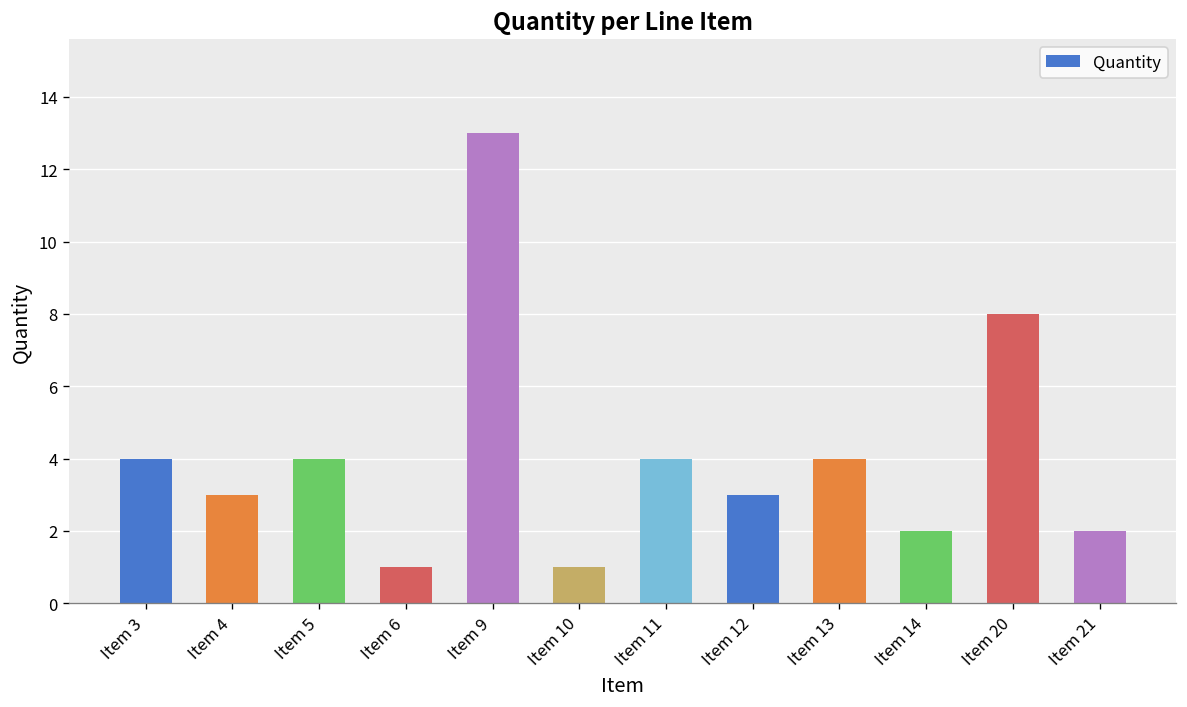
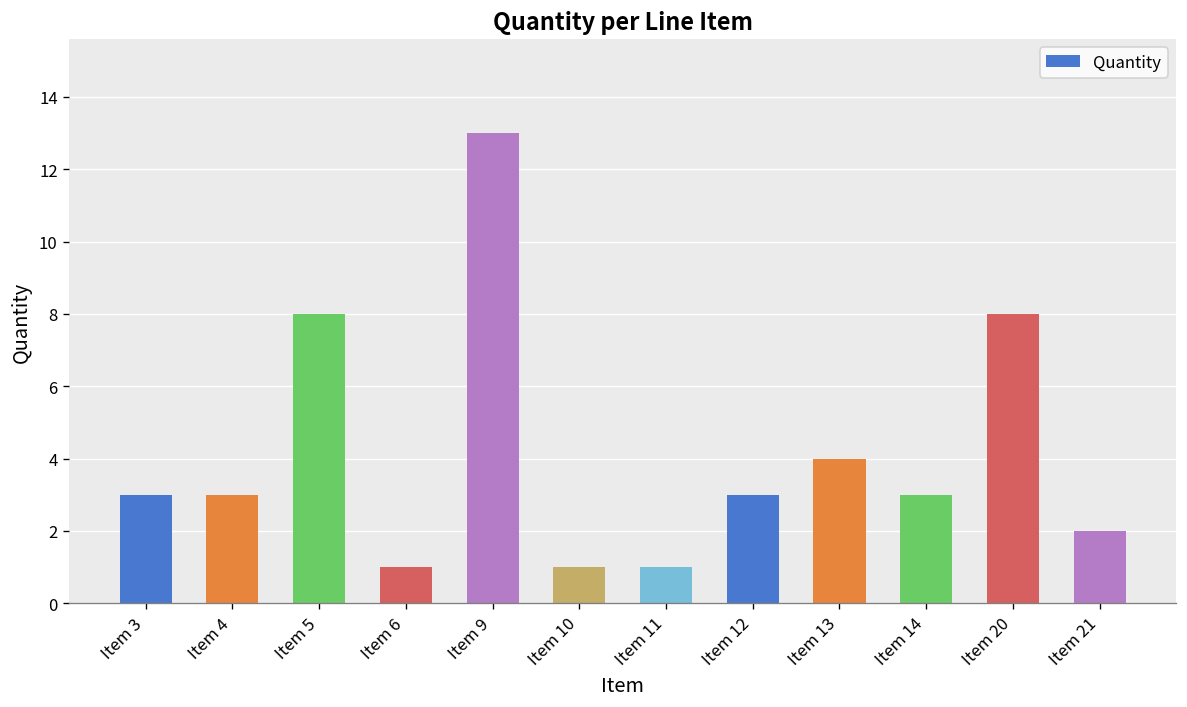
  {
-   "Item 3": 4,
+   "Item 3": 3,
    "Item 4": 3,
-   "Item 5": 4,
+   "Item 5": 8,
    "Item 6": 1,
    "Item 9": 13,
    "Item 10": 1,
-   "Item 11": 4,
+   "Item 11": 1,
    "Item 12": 3,
    "Item 13": 4,
-   "Item 14": 2,
+   "Item 14": 3,
    "Item 20": 8,
    "Item 21": 2
  }
